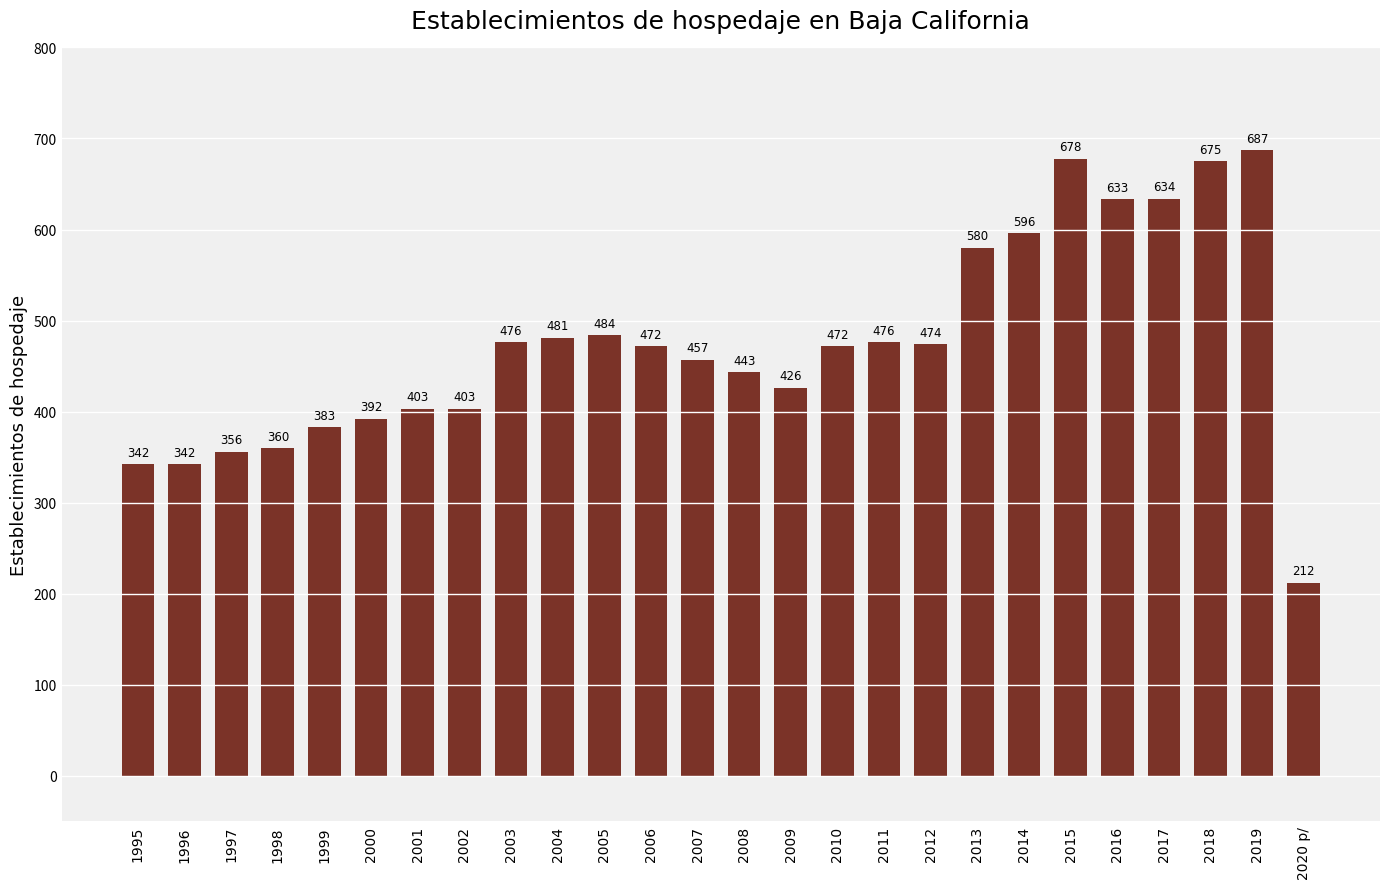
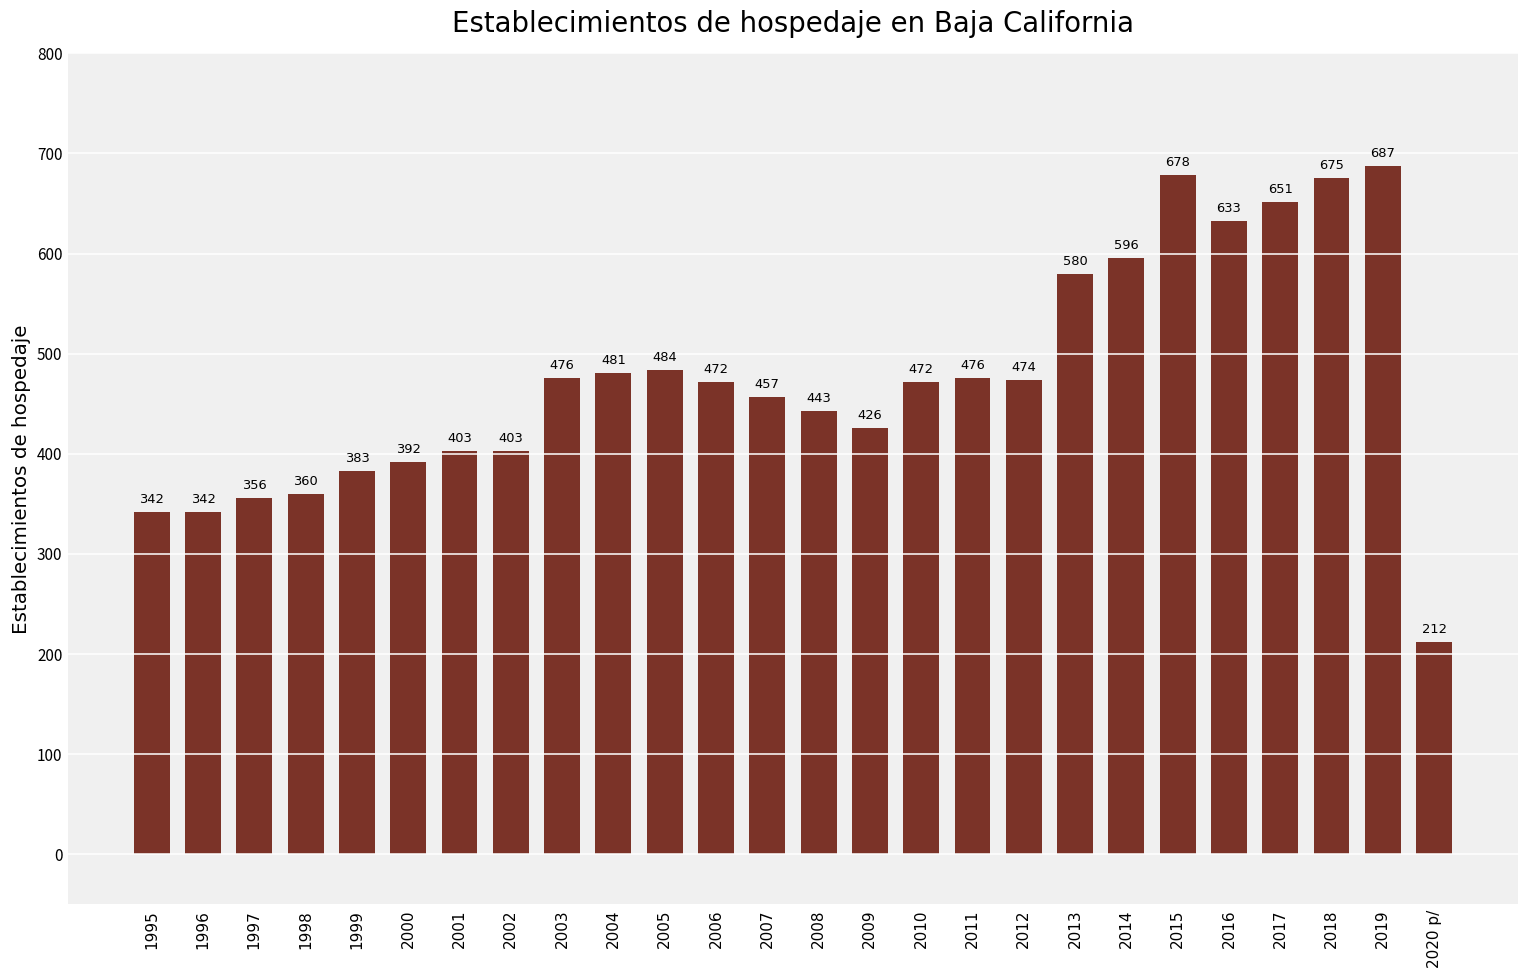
  {
    "1995": 342,
    "1996": 342,
    "1997": 356,
    "1998": 360,
    "1999": 383,
    "2000": 392,
    "2001": 403,
    "2002": 403,
    "2003": 476,
    "2004": 481,
    "2005": 484,
    "2006": 472,
    "2007": 457,
    "2008": 443,
    "2009": 426,
    "2010": 472,
    "2011": 476,
    "2012": 474,
    "2013": 580,
    "2014": 596,
    "2015": 678,
    "2016": 633,
-   "2017": 634,
+   "2017": 651,
    "2018": 675,
    "2019": 687,
    "2020 p/": 212
  }
